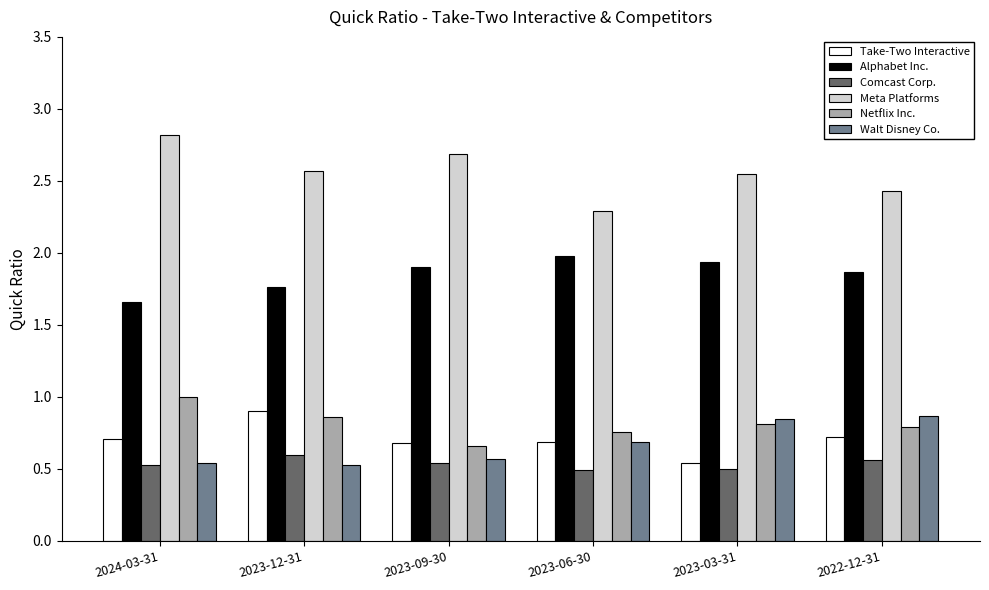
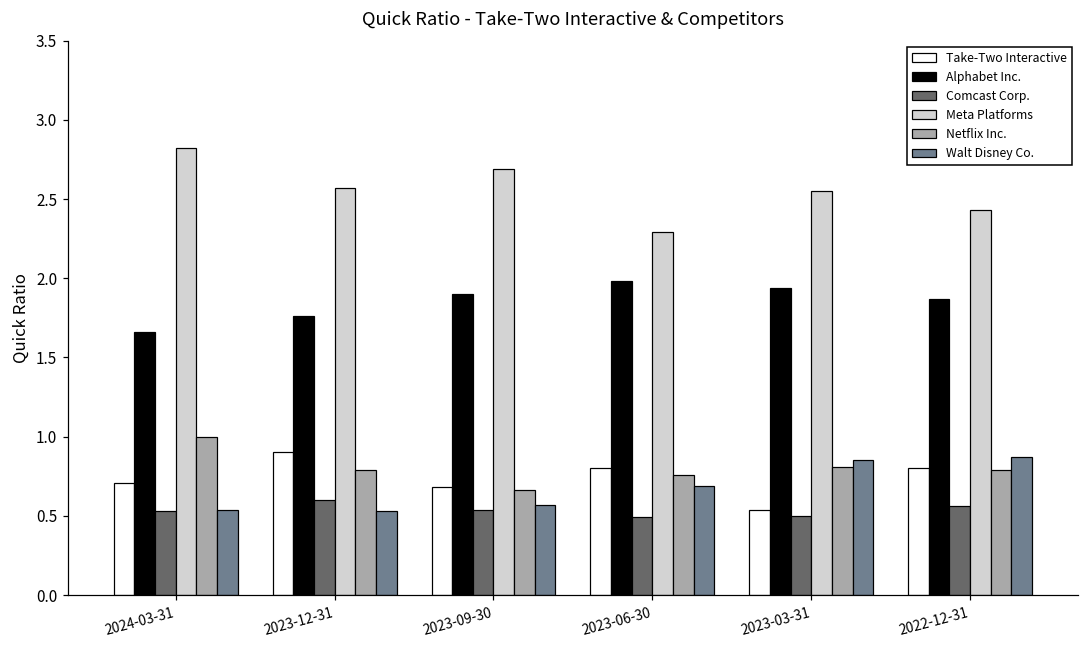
  {
    "Take-Two Interactive": {
      "2024-03-31": 0.71,
      "2023-12-31": 0.90,
      "2023-09-30": 0.68,
-     "2023-06-30": 0.69,
+     "2023-06-30": 0.80,
      "2023-03-31": 0.54,
-     "2022-12-31": 0.72
+     "2022-12-31": 0.80
    },
    "Alphabet Inc.": {
      "2024-03-31": 1.66,
      "2023-12-31": 1.76,
      "2023-09-30": 1.90,
      "2023-06-30": 1.98,
      "2023-03-31": 1.94,
      "2022-12-31": 1.87
    },
    "Meta Platforms": {
      "2024-03-31": 2.82,
      "2023-12-31": 2.57,
      "2023-09-30": 2.69,
      "2023-06-30": 2.29,
      "2023-03-31": 2.55,
      "2022-12-31": 2.43
    },
    "Netflix Inc.": {
      "2024-03-31": 1.00,
-     "2023-12-31": 0.86,
+     "2023-12-31": 0.79,
      "2023-09-30": 0.66,
      "2023-06-30": 0.76,
      "2023-03-31": 0.81,
      "2022-12-31": 0.79
    }
  }
